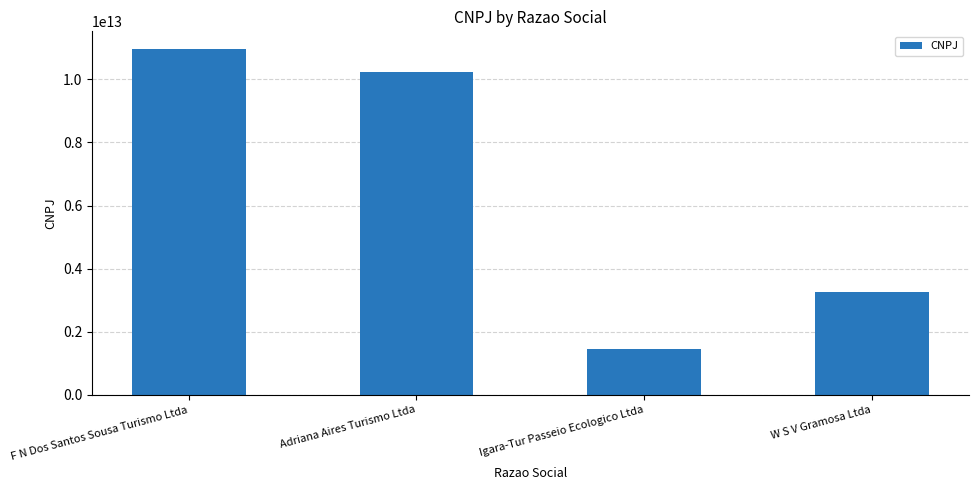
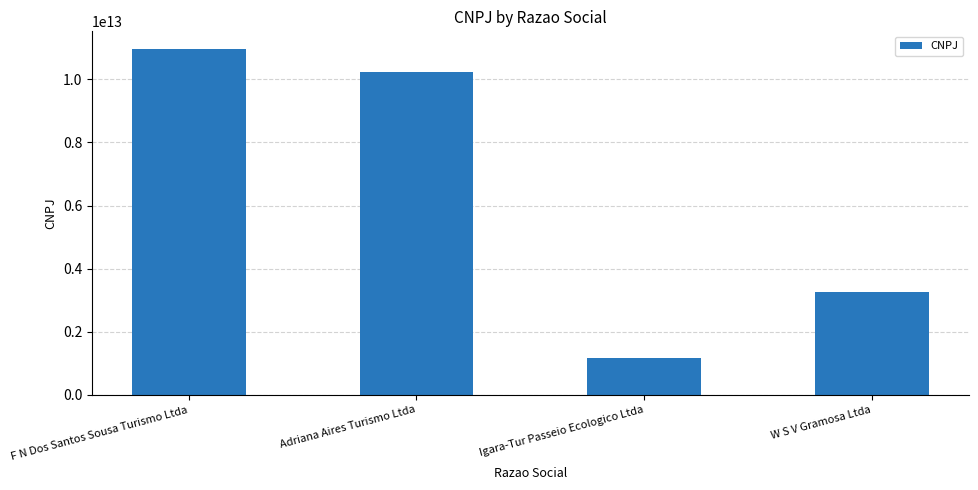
  {
    "F N Dos Santos Sousa Turismo Ltda": 11000000000000,
    "Adriana Aires Turismo Ltda": 10200000000000,
-   "Igara-Tur Passeio Ecologico Ltda": 1400000000000,
+   "Igara-Tur Passeio Ecologico Ltda": 1200000000000,
    "W S V Gramosa Ltda": 3300000000000
  }
